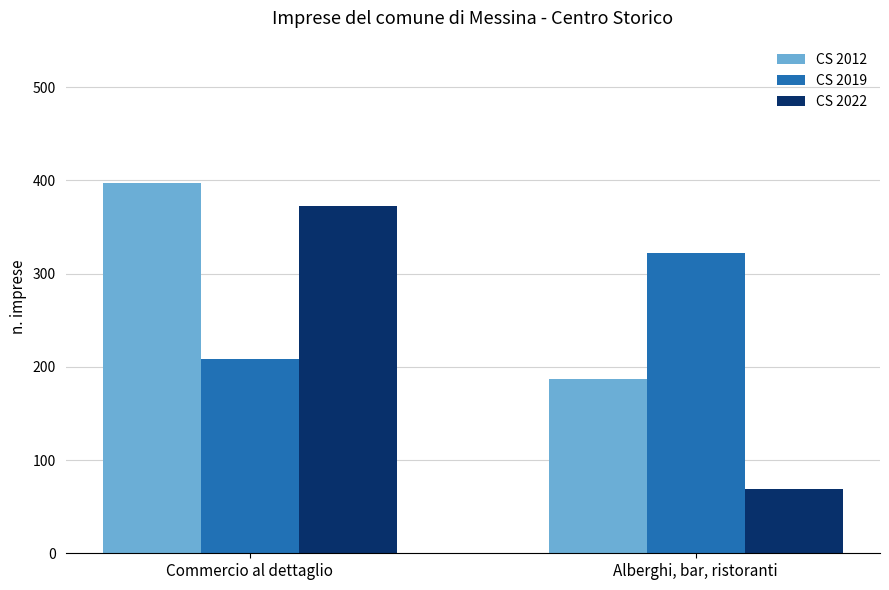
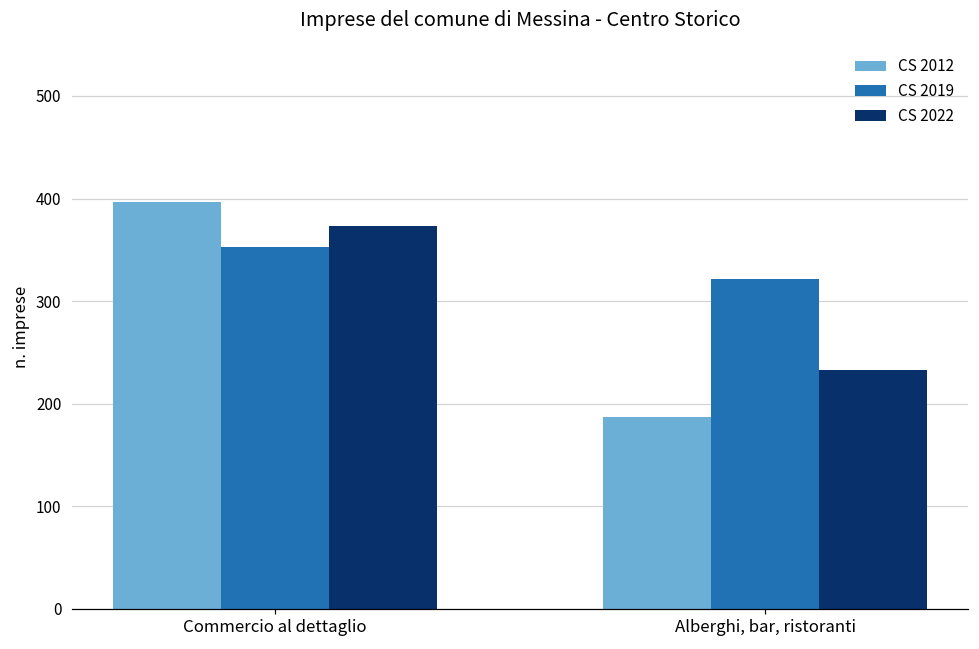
  {
    "CS 2012": {
      "Commercio al dettaglio": 400,
      "Alberghi, bar, ristoranti": 190
    },
    "CS 2019": {
-     "Commercio al dettaglio": 210,
+     "Commercio al dettaglio": 350,
      "Alberghi, bar, ristoranti": 320
    },
    "CS 2022": {
      "Commercio al dettaglio": 370,
-     "Alberghi, bar, ristoranti": 70
+     "Alberghi, bar, ristoranti": 230
    }
  }
